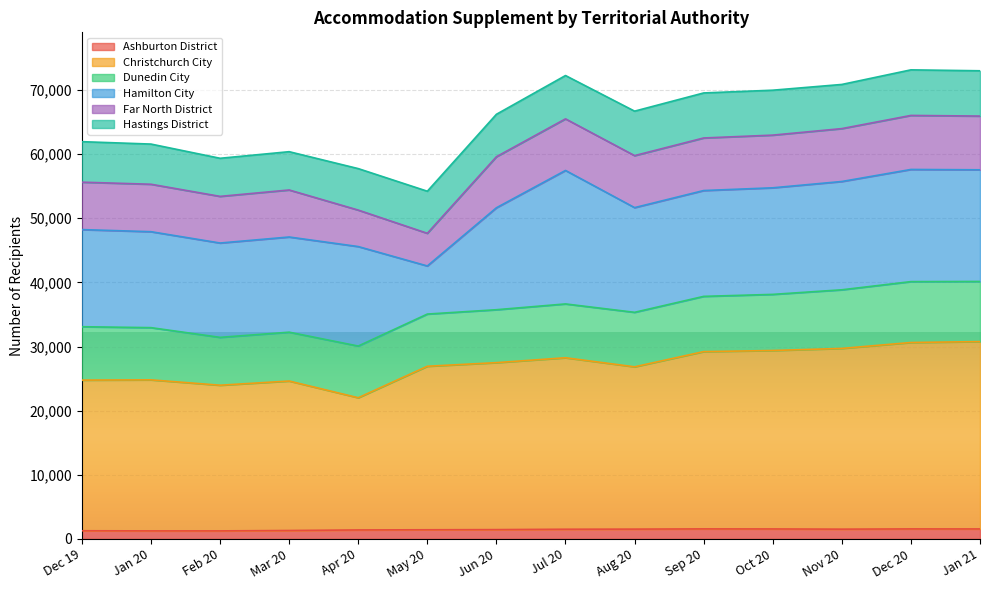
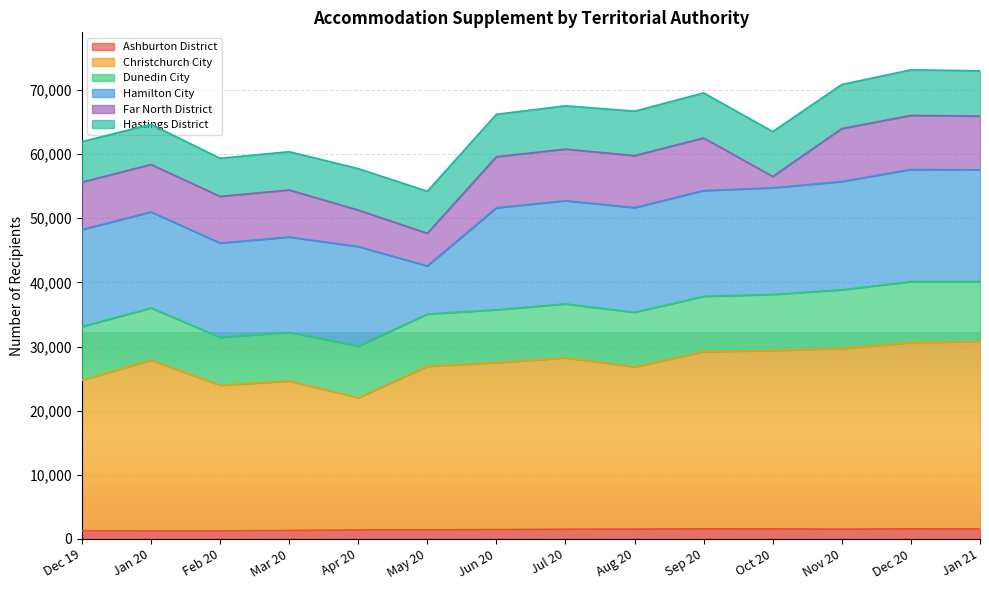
  {
    "Ashburton District": {
      "Dec 19": "1,000",
      "Jan 20": "1,000",
      "Feb 20": "1,000",
      "Mar 20": "1,000",
      "Apr 20": "1,000",
      "May 20": "1,000",
      "Jun 20": "1,000",
      "Jul 20": "1,000",
      "Aug 20": "2,000",
      "Sep 20": "2,000",
      "Oct 20": "2,000",
      "Nov 20": "2,000",
      "Dec 20": "2,000",
      "Jan 21": "2,000"
    },
    "Christchurch City": {
      "Dec 19": "23,000",
-     "Jan 20": "24,000",
+     "Jan 20": "27,000",
      "Feb 20": "23,000",
      "Mar 20": "23,000",
      "Apr 20": "21,000",
      "May 20": "26,000",
      "Jun 20": "26,000",
      "Jul 20": "27,000",
      "Aug 20": "25,000",
      "Sep 20": "28,000",
      "Oct 20": "28,000",
      "Nov 20": "28,000",
      "Dec 20": "29,000",
      "Jan 21": "29,000"
    },
    "Hamilton City": {
      "Dec 19": "15,000",
      "Jan 20": "15,000",
      "Feb 20": "15,000",
      "Mar 20": "15,000",
      "Apr 20": "16,000",
      "May 20": "8,000",
      "Jun 20": "16,000",
-     "Jul 20": "21,000",
+     "Jul 20": "16,000",
      "Aug 20": "16,000",
      "Sep 20": "17,000",
      "Oct 20": "17,000",
      "Nov 20": "17,000",
      "Dec 20": "17,000",
      "Jan 21": "17,000"
    },
    "Far North District": {
      "Dec 19": "7,000",
      "Jan 20": "7,000",
      "Feb 20": "7,000",
      "Mar 20": "7,000",
      "Apr 20": "6,000",
      "May 20": "5,000",
      "Jun 20": "8,000",
      "Jul 20": "8,000",
      "Aug 20": "8,000",
      "Sep 20": "8,000",
-     "Oct 20": "8,000",
+     "Oct 20": "2,000",
      "Nov 20": "8,000",
      "Dec 20": "8,000",
      "Jan 21": "8,000"
    }
  }
